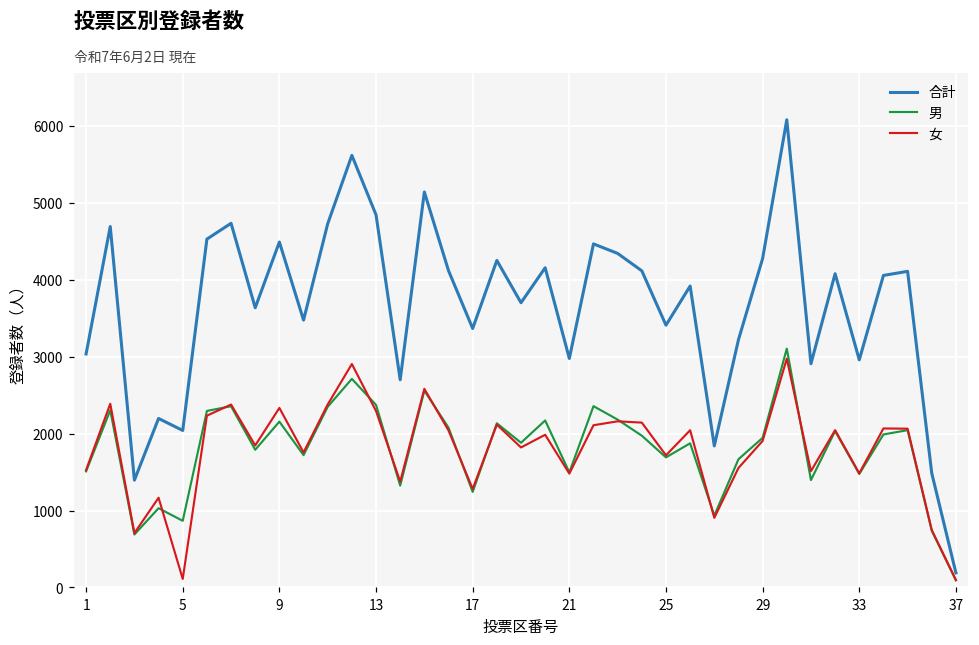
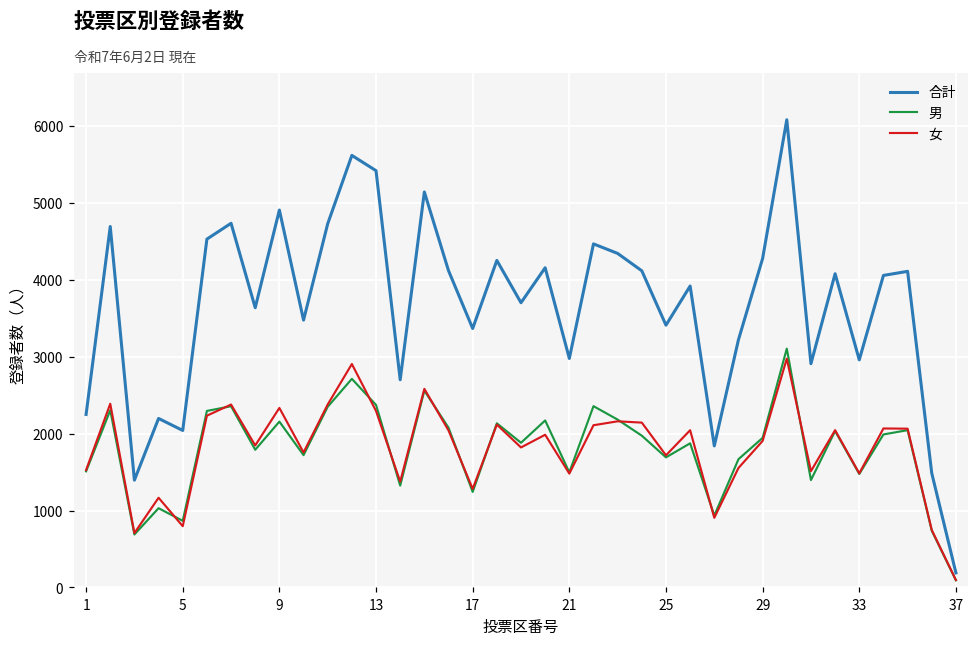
  {
    "合計": {
-     "1": 3000,
+     "1": 2300,
      "5": 2000,
-     "9": 4500,
-     "13": 4800,
+     "9": 4900,
+     "13": 5400,
      "17": 3400,
      "21": 3000,
      "25": 3400,
      "29": 4300,
      "33": 3000,
      "37": 200
    },
    "男": {
      "5": 900,
      "9": 2200,
      "13": 2400,
      "17": 1200,
      "29": 1900
    },
    "女": {
-     "5": 100,
+     "5": 800,
      "9": 2300,
      "13": 2300,
      "17": 1300,
      "29": 1900
    }
  }
